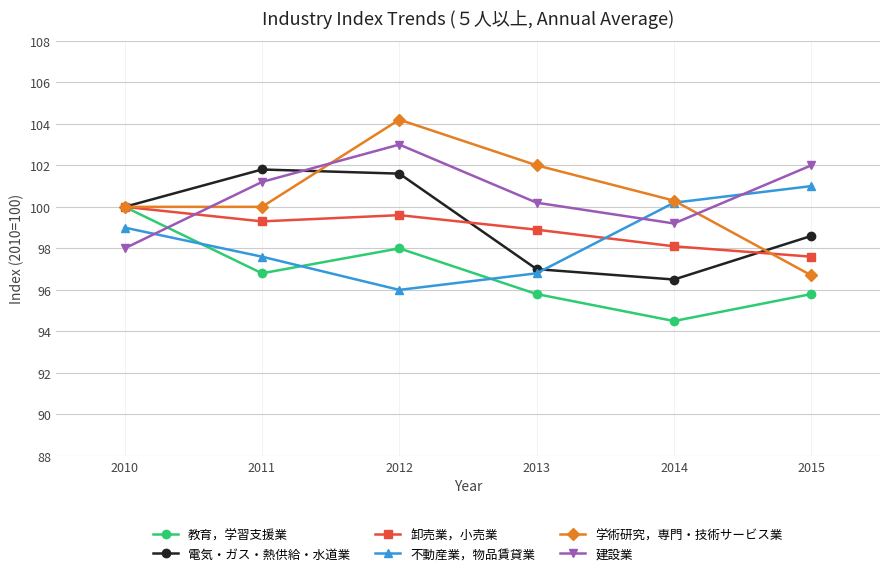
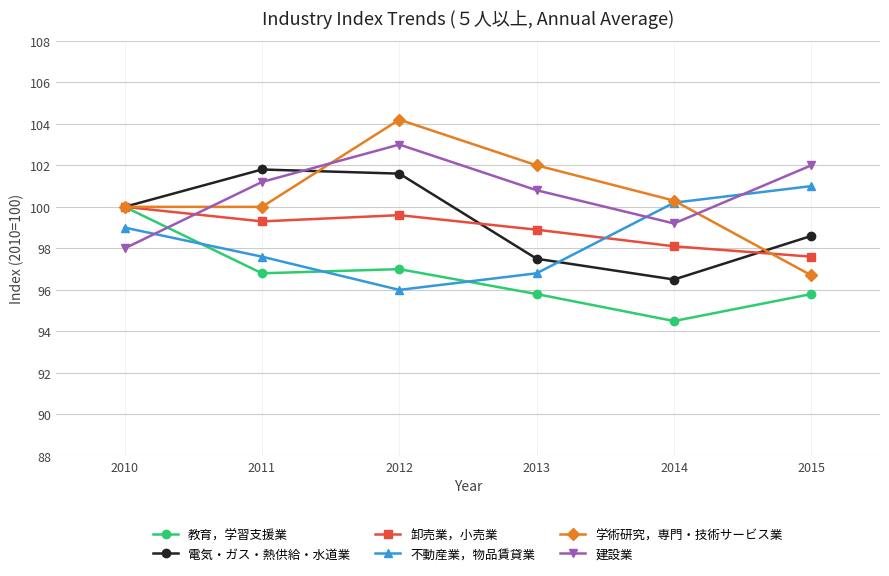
  {
    "教育，学習支援業": {
      "2011": 96.8,
-     "2012": 98,
+     "2012": 97,
      "2013": 95.8,
      "2014": 94.5,
      "2015": 95.8
    },
    "電気・ガス・熱供給・水道業": {
      "2011": 101.8,
      "2012": 101.6,
-     "2013": 97.0,
+     "2013": 97.5,
      "2014": 96.5,
      "2015": 98.6
    },
    "不動産業，物品賃貸業": {
      "2010": 99.0,
      "2011": 97.6,
      "2012": 96.0,
      "2013": 96.8,
      "2015": 101.0
    },
    "建設業": {
      "2010": 98.0,
      "2011": 101.2,
      "2012": 103.0,
-     "2013": 100.2,
+     "2013": 100.8,
      "2014": 99.2,
      "2015": 102.0
    }
  }
